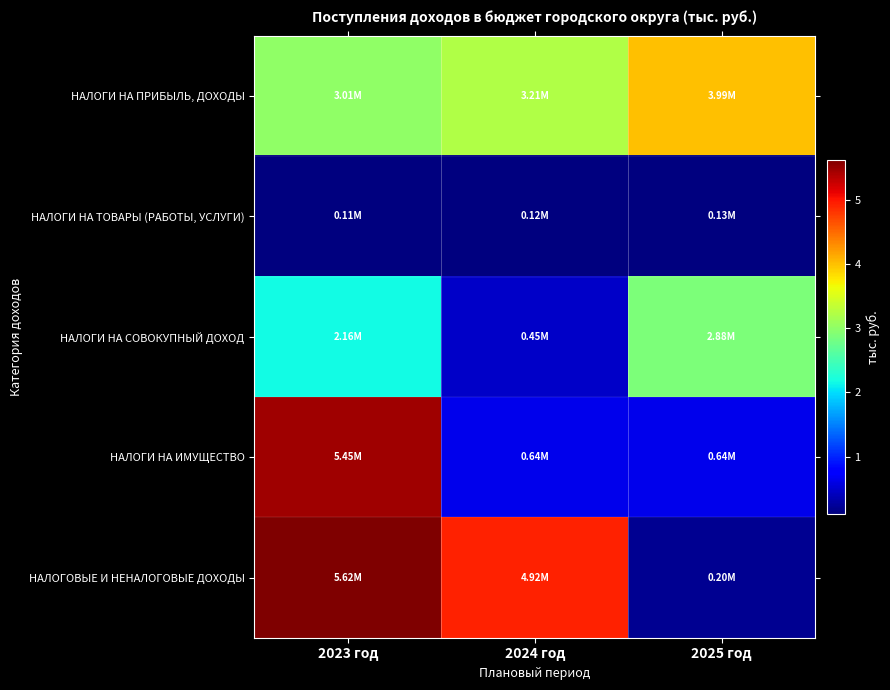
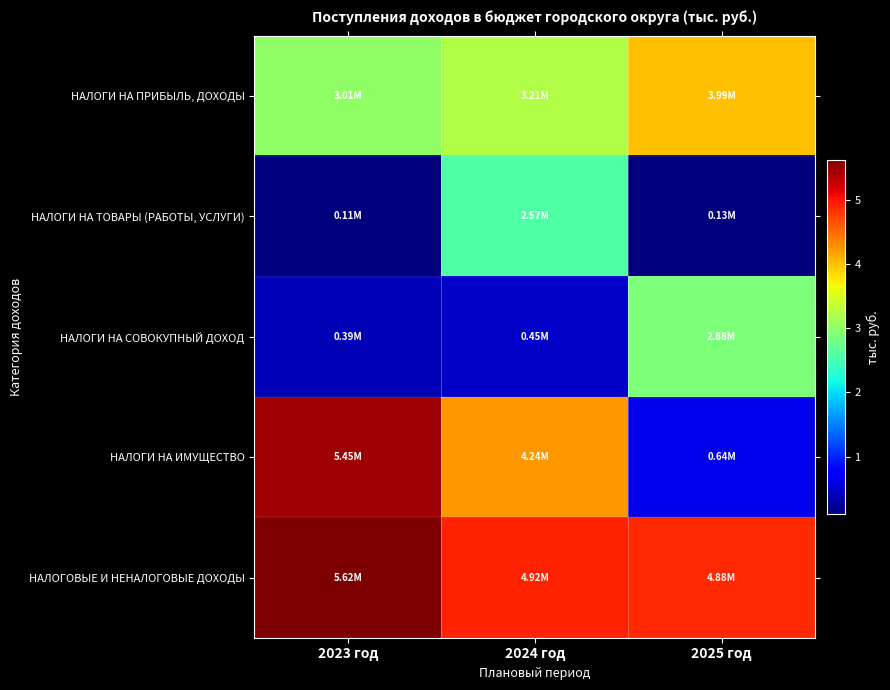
  {
    "НАЛОГИ НА ПРИБЫЛЬ, ДОХОДЫ": {
      "2023 год": "3.01M",
      "2024 год": "3.21M",
      "2025 год": "3.99M"
    },
    "НАЛОГИ НА ТОВАРЫ (РАБОТЫ, УСЛУГИ)": {
      "2023 год": "0.11M",
-     "2024 год": "0.12M",
+     "2024 год": "2.57M",
      "2025 год": "0.13M"
    },
    "НАЛОГИ НА СОВОКУПНЫЙ ДОХОД": {
-     "2023 год": "2.16M",
+     "2023 год": "0.39M",
      "2024 год": "0.45M",
      "2025 год": "2.88M"
    },
    "НАЛОГИ НА ИМУЩЕСТВО": {
      "2023 год": "5.45M",
-     "2024 год": "0.64M",
+     "2024 год": "4.24M",
      "2025 год": "0.64M"
    },
    "НАЛОГОВЫЕ И НЕНАЛОГОВЫЕ ДОХОДЫ": {
      "2023 год": "5.62M",
      "2024 год": "4.92M",
-     "2025 год": "0.20M"
+     "2025 год": "4.88M"
    }
  }
